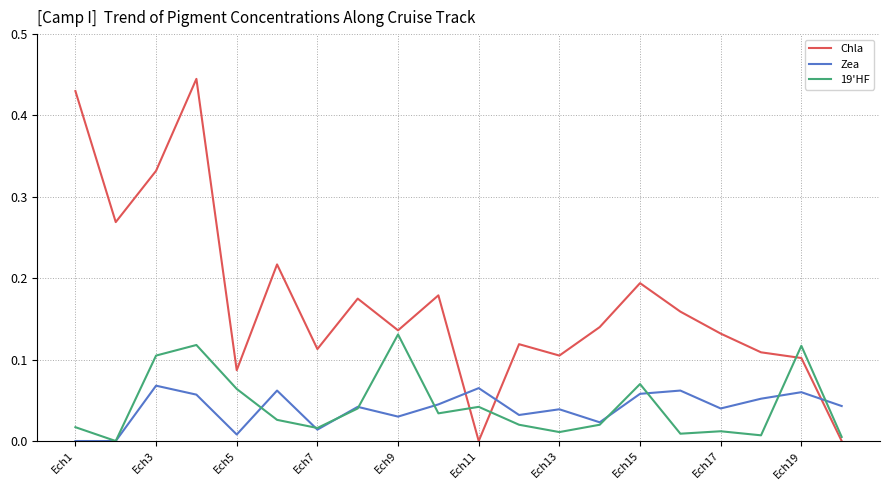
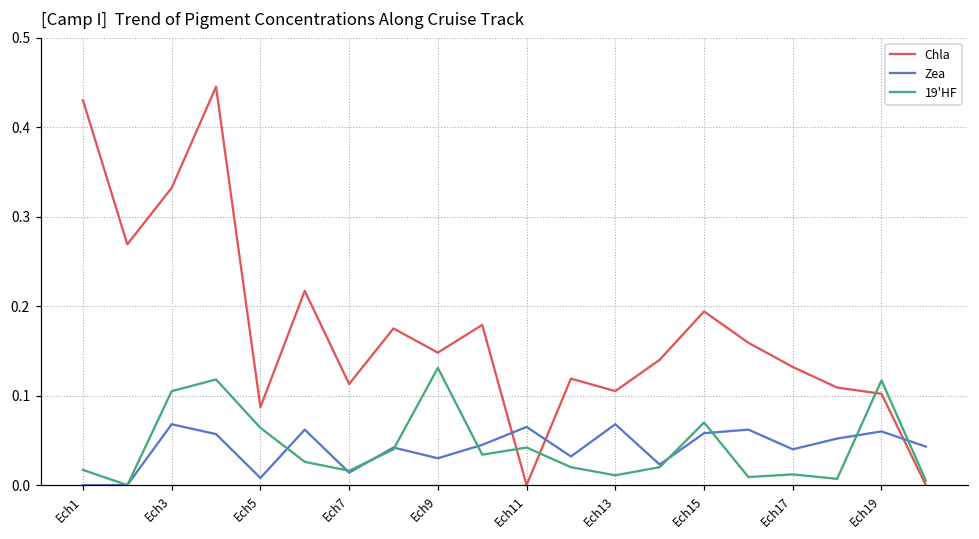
  {
    "Chla": {
      "Ech1": 0.43,
      "Ech3": 0.33,
      "Ech5": 0.09,
      "Ech7": 0.11,
-     "Ech9": 0.14,
+     "Ech9": 0.15,
      "Ech11": 0.00,
      "Ech13": 0.11,
      "Ech15": 0.19,
      "Ech17": 0.13,
      "Ech19": 0.10
    },
    "Zea": {
      "Ech1": 0.00,
      "Ech3": 0.07,
      "Ech5": 0.01,
      "Ech9": 0.03,
      "Ech11": 0.07,
-     "Ech13": 0.04,
+     "Ech13": 0.07,
      "Ech15": 0.06,
      "Ech17": 0.04,
      "Ech19": 0.06
    },
    "19'HF": {
      "Ech1": 0.02,
      "Ech3": 0.11,
      "Ech5": 0.06,
      "Ech9": 0.13,
      "Ech11": 0.04,
      "Ech13": 0.01,
      "Ech15": 0.07,
      "Ech17": 0.01,
      "Ech19": 0.12
    }
  }
